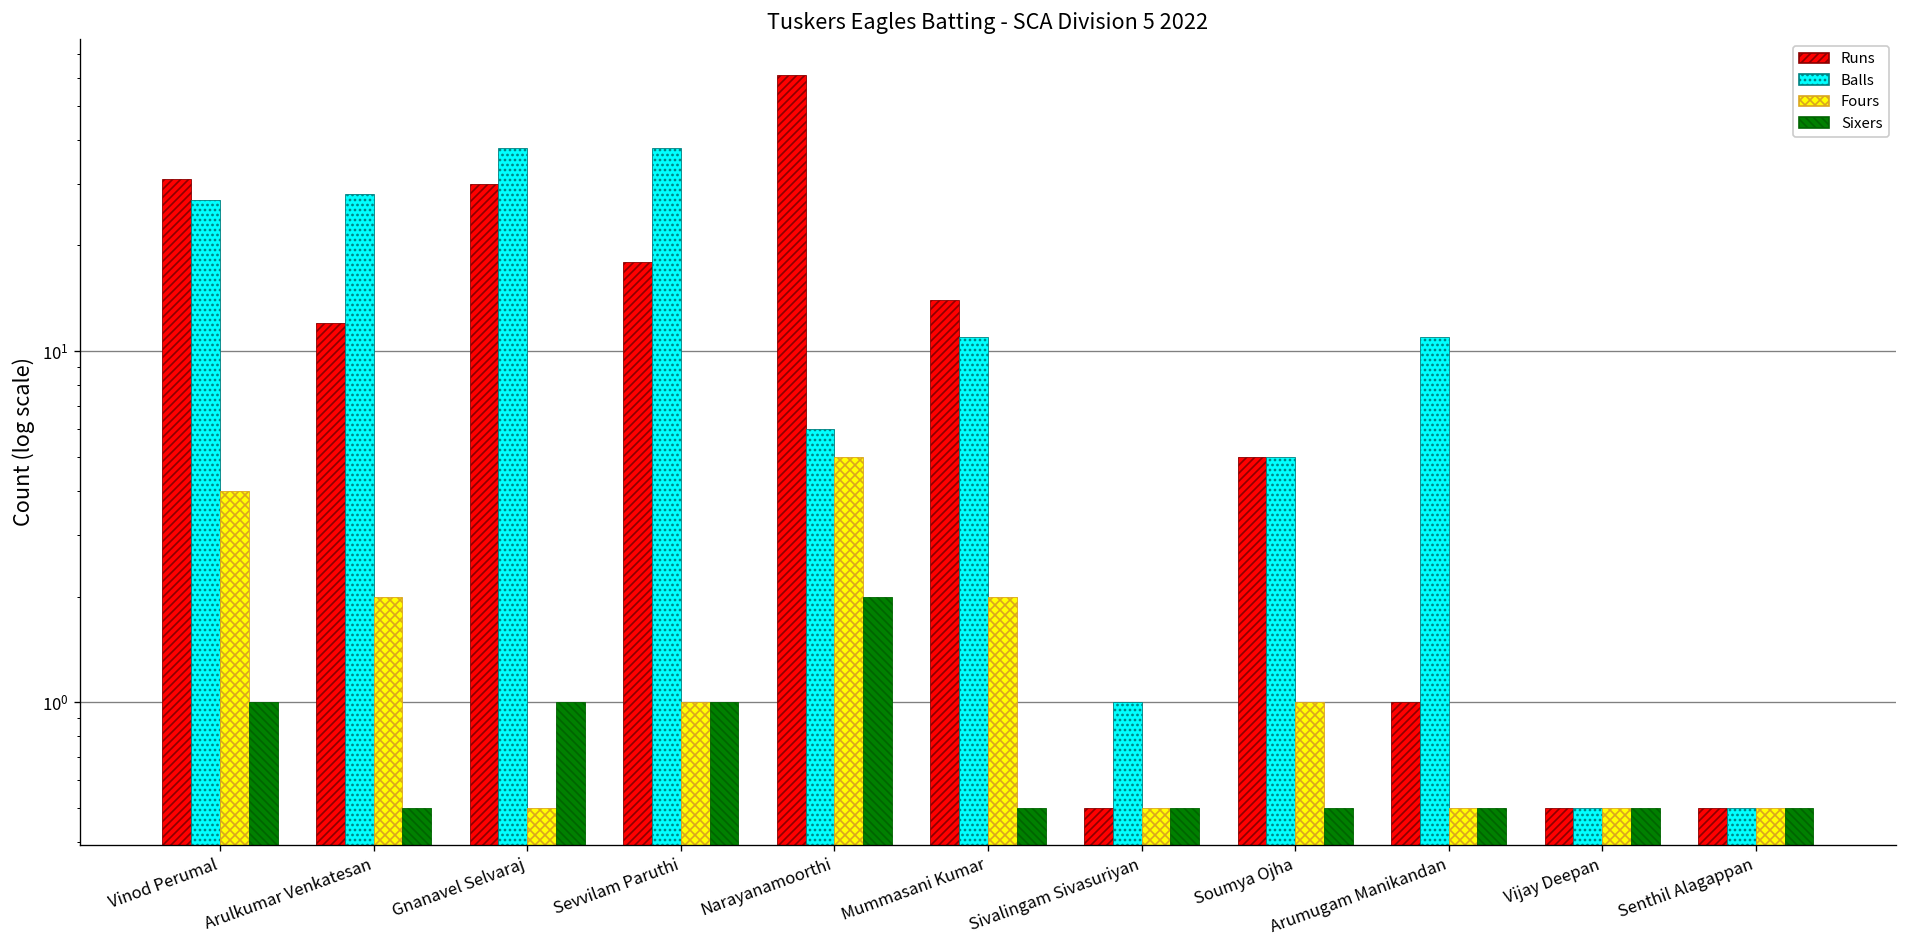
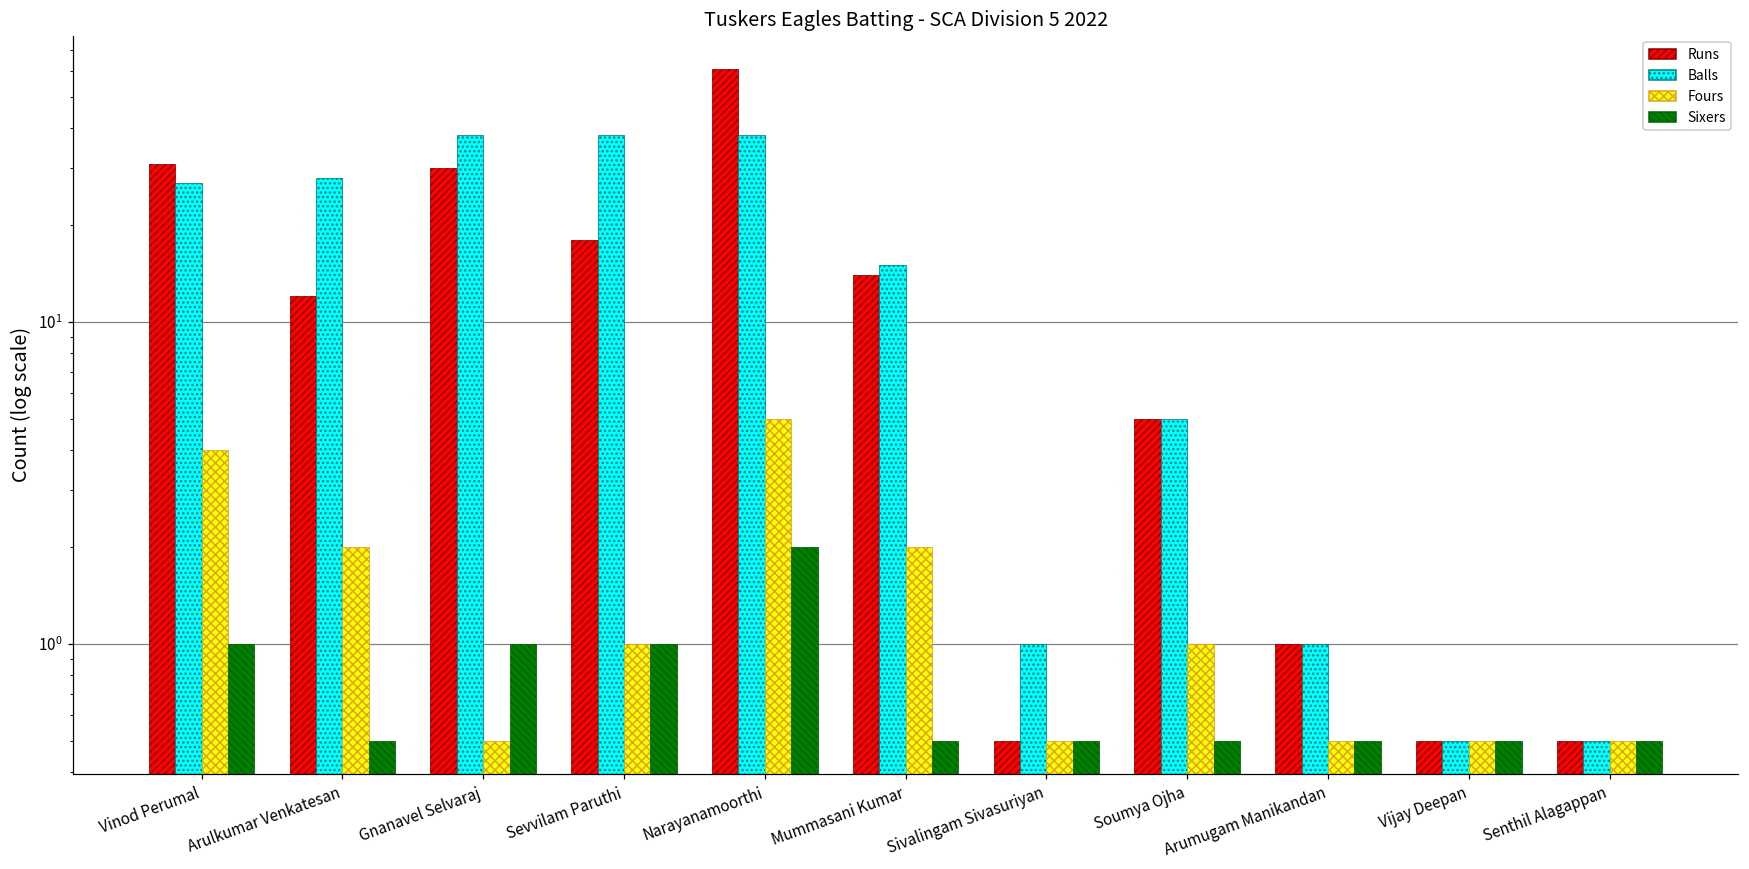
  {
    "Runs": {
      "Vinod Perumal": 31,
      "Arulkumar Venkatesan": 12,
      "Gnanavel Selvaraj": 30,
      "Sevvilam Paruthi": 18,
      "Narayanamoorthi": 61,
      "Mummasani Kumar": 14,
      "Sivalingam Sivasuriyan": 0.50,
      "Soumya Ojha": 5,
      "Arumugam Manikandan": 1,
      "Vijay Deepan": 0.50,
      "Senthil Alagappan": 0.50
    },
    "Balls": {
      "Vinod Perumal": 27,
      "Arulkumar Venkatesan": 28,
      "Gnanavel Selvaraj": 38,
      "Sevvilam Paruthi": 38,
-     "Narayanamoorthi": 6,
-     "Mummasani Kumar": 11,
+     "Narayanamoorthi": 38,
+     "Mummasani Kumar": 15,
      "Sivalingam Sivasuriyan": 1,
      "Soumya Ojha": 5,
-     "Arumugam Manikandan": 11,
+     "Arumugam Manikandan": 1,
      "Vijay Deepan": 0.50,
      "Senthil Alagappan": 0.50
    },
    "Fours": {
      "Vinod Perumal": 4,
      "Arulkumar Venkatesan": 2,
      "Gnanavel Selvaraj": 0.50,
      "Sevvilam Paruthi": 1,
      "Narayanamoorthi": 5,
      "Mummasani Kumar": 2,
      "Sivalingam Sivasuriyan": 0.50,
      "Soumya Ojha": 1,
      "Arumugam Manikandan": 0.50,
      "Vijay Deepan": 0.50,
      "Senthil Alagappan": 0.50
    },
    "Sixers": {
      "Vinod Perumal": 1,
      "Arulkumar Venkatesan": 0.50,
      "Gnanavel Selvaraj": 1,
      "Sevvilam Paruthi": 1,
      "Narayanamoorthi": 2,
      "Mummasani Kumar": 0.50,
      "Sivalingam Sivasuriyan": 0.50,
      "Soumya Ojha": 0.50,
      "Arumugam Manikandan": 0.50,
      "Vijay Deepan": 0.50,
      "Senthil Alagappan": 0.50
    }
  }
